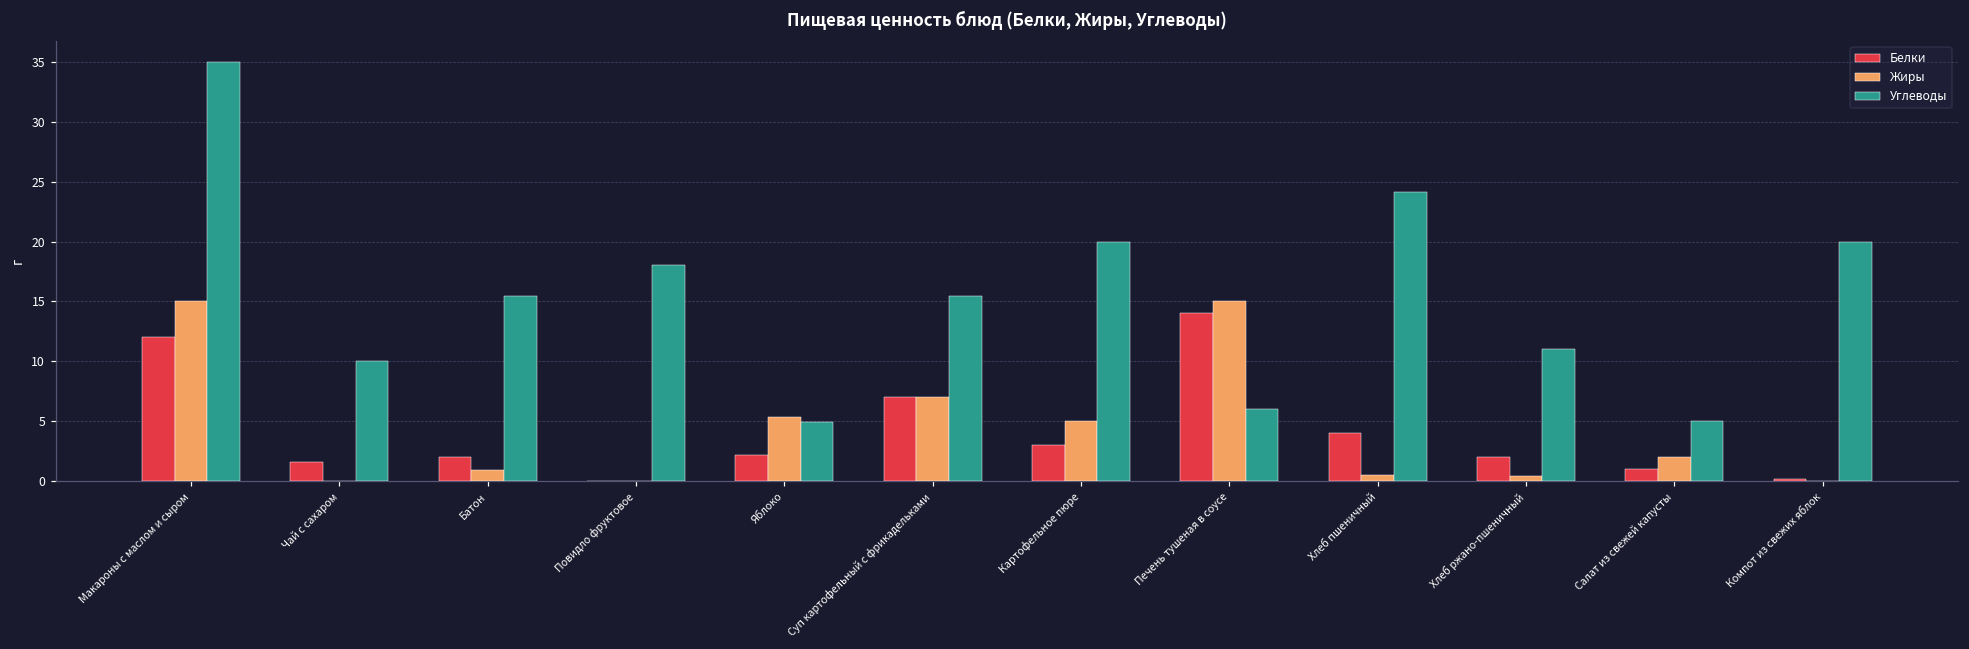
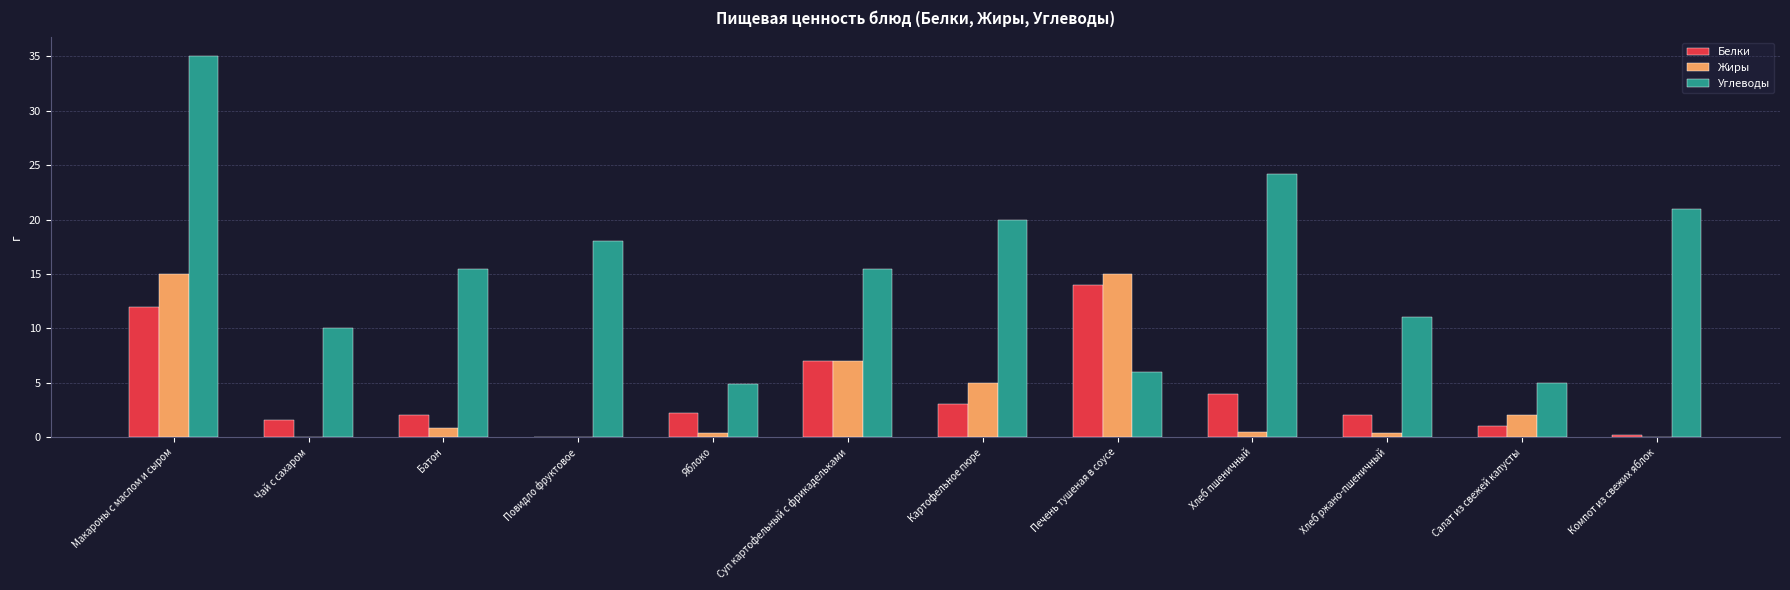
  {
    "Белки": {
      "Макароны с маслом и сыром": 12.0,
      "Чай с сахаром": 1.6,
      "Батон": 2.0,
      "Повидло фруктовое": 0.0,
      "Яблоко": 2.2,
      "Суп картофельный с фрикадельками": 7.0,
      "Картофельное пюре": 3.0,
      "Печень тушеная в соусе": 14.0,
      "Хлеб пшеничный": 4.0,
      "Хлеб ржано-пшеничный": 2.0,
      "Салат из свежей капусты": 1.0
    },
    "Жиры": {
      "Макароны с маслом и сыром": 15.0,
      "Батон": 0.9,
      "Повидло фруктовое": 0.0,
-     "Яблоко": 5.3,
+     "Яблоко": 0.4,
      "Суп картофельный с фрикадельками": 7.0,
      "Картофельное пюре": 5.0,
      "Печень тушеная в соусе": 15.0,
      "Хлеб пшеничный": 0.5,
      "Хлеб ржано-пшеничный": 0.4,
      "Салат из свежей капусты": 2.0,
      "Компот из свежих яблок": 0.0
    },
    "Углеводы": {
      "Макароны с маслом и сыром": 35,
      "Чай с сахаром": 10,
      "Батон": 15.4,
      "Повидло фруктовое": 18,
      "Яблоко": 5,
      "Суп картофельный с фрикадельками": 15.5,
      "Картофельное пюре": 20,
      "Печень тушеная в соусе": 6,
      "Хлеб пшеничный": 24,
      "Хлеб ржано-пшеничный": 11,
      "Салат из свежей капусты": 5,
-     "Компот из свежих яблок": 20
+     "Компот из свежих яблок": 21
    }
  }
